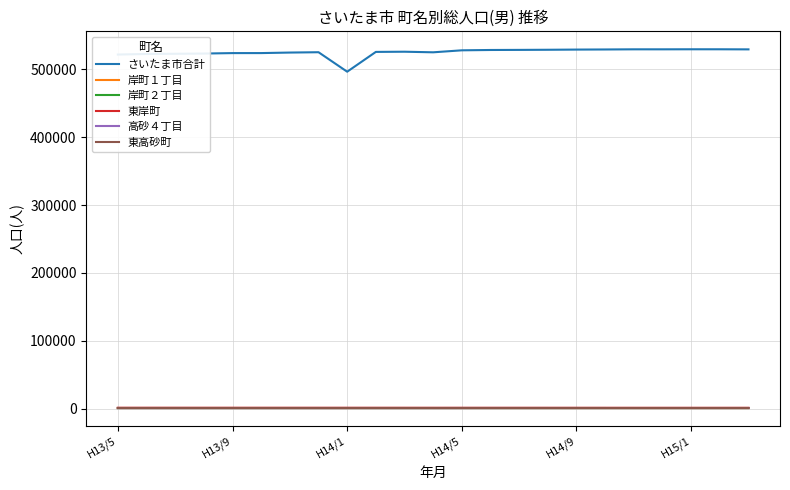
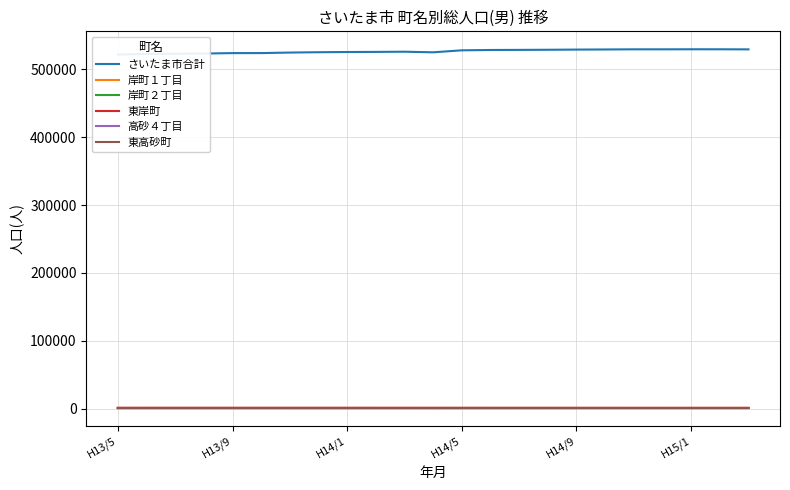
  {
    "さいたま市合計": {
      "H13/9": 520000,
-     "H14/1": 500000,
+     "H14/1": 530000,
      "H14/5": 530000,
      "H14/9": 530000,
      "H15/1": 530000
    },
    "東高砂町": {
      "H13/5": 0,
      "H13/9": 0,
      "H14/1": 0,
      "H14/5": 0,
      "H14/9": 0,
      "H15/1": 0
    }
  }
